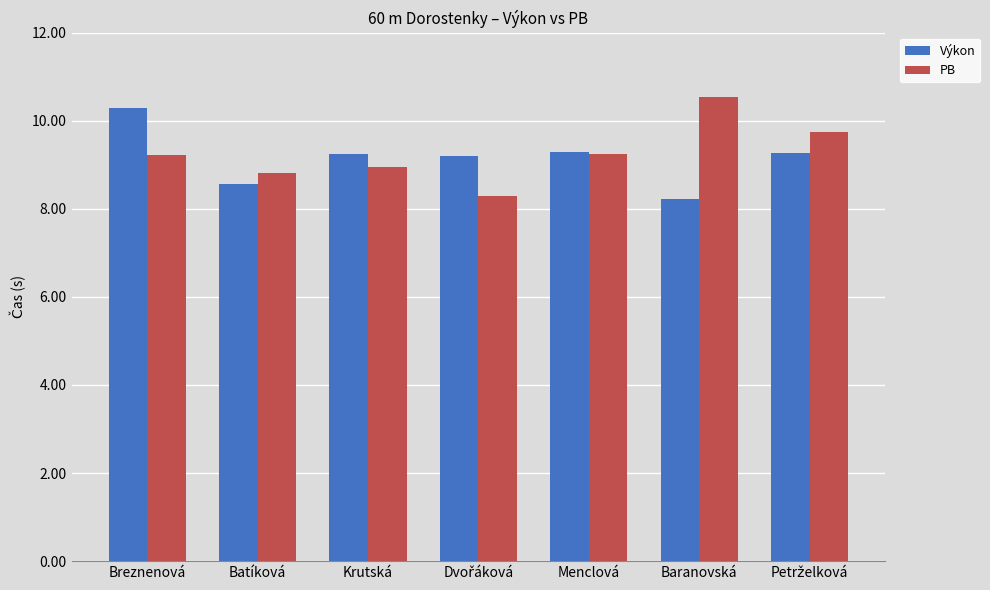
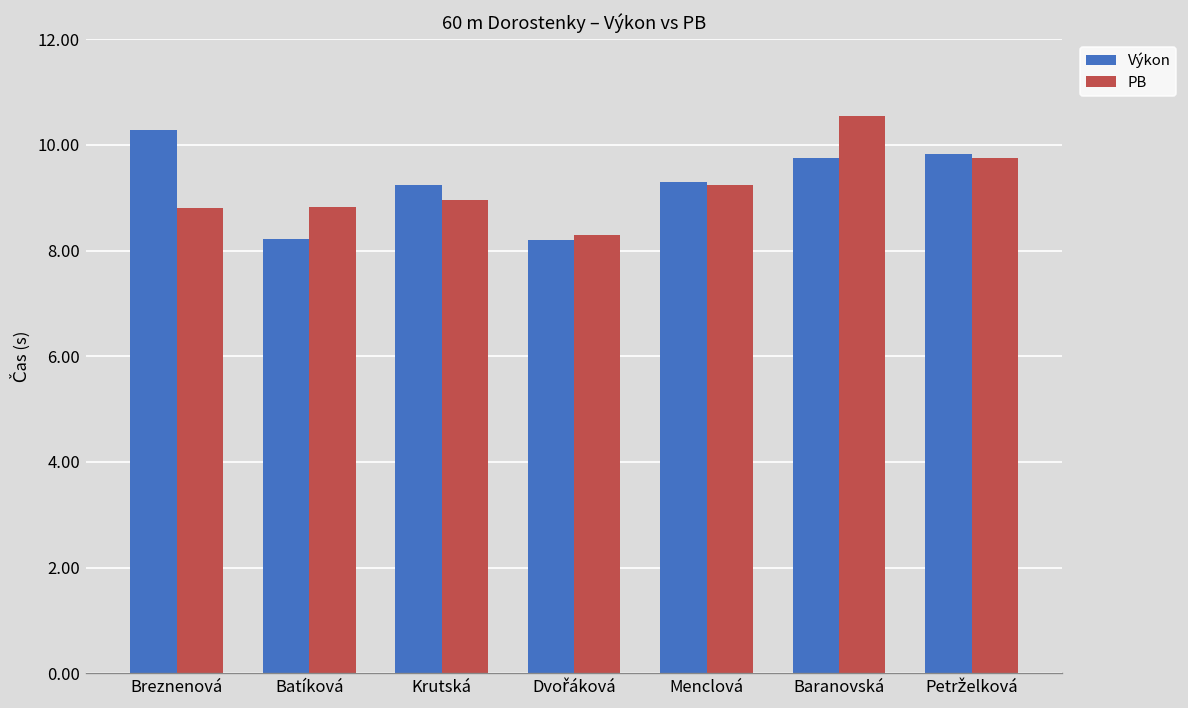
  {
    "Výkon": {
      "Breznenová": 10.3,
-     "Batíková": 8.6,
+     "Batíková": 8.2,
      "Krutská": 9.2,
-     "Dvořáková": 9.2,
+     "Dvořáková": 8.2,
      "Menclová": 9.3,
-     "Baranovská": 8.2,
-     "Petrželková": 9.3
+     "Baranovská": 9.8,
+     "Petrželková": 9.8
    },
    "PB": {
-     "Breznenová": 9.2,
+     "Breznenová": 8.8,
      "Batíková": 8.8,
      "Krutská": 9.0,
      "Dvořáková": 8.3,
      "Menclová": 9.2,
      "Baranovská": 10.6,
      "Petrželková": 9.8
    }
  }
